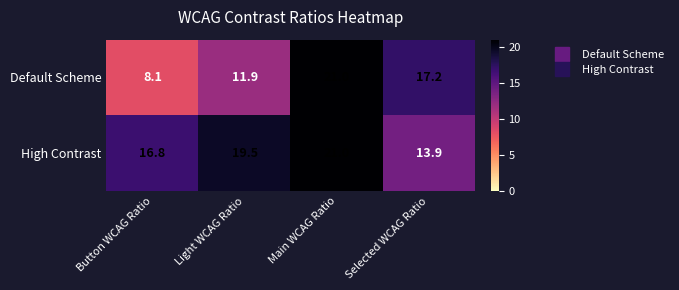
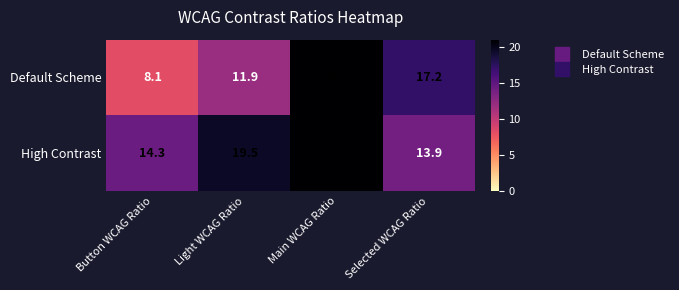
  {
    "Default Scheme": {
      "Button WCAG Ratio": 8.1,
      "Light WCAG Ratio": 11.9,
      "Selected WCAG Ratio": 17.2
    },
    "High Contrast": {
-     "Button WCAG Ratio": 16.8,
+     "Button WCAG Ratio": 14.3,
      "Selected WCAG Ratio": 13.9
    }
  }
